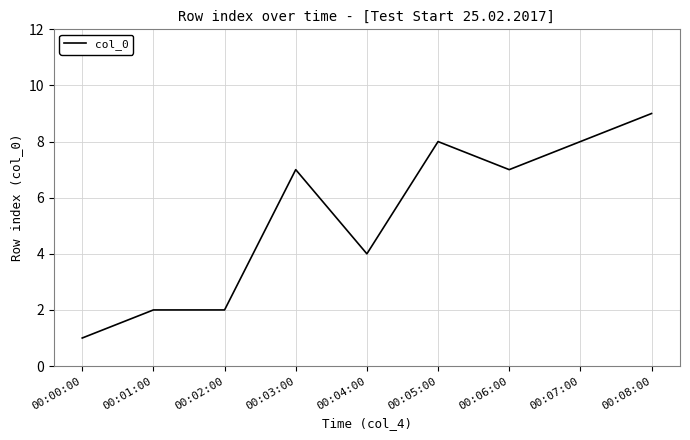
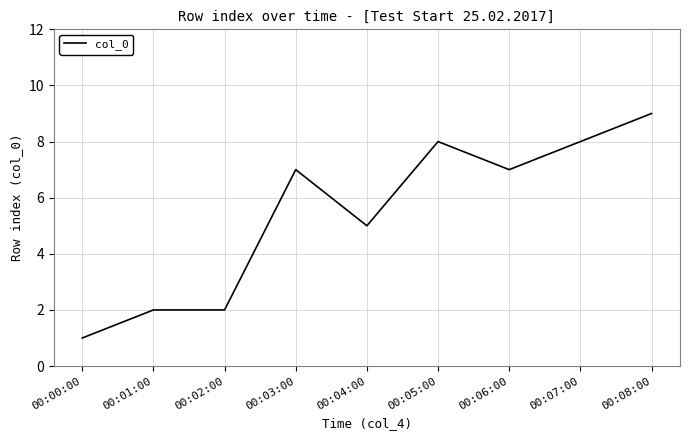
  {
    "00:00:00": 1,
    "00:01:00": 2,
    "00:02:00": 2,
    "00:03:00": 7,
-   "00:04:00": 4,
+   "00:04:00": 5,
    "00:05:00": 8,
    "00:06:00": 7,
    "00:07:00": 8,
    "00:08:00": 9
  }
